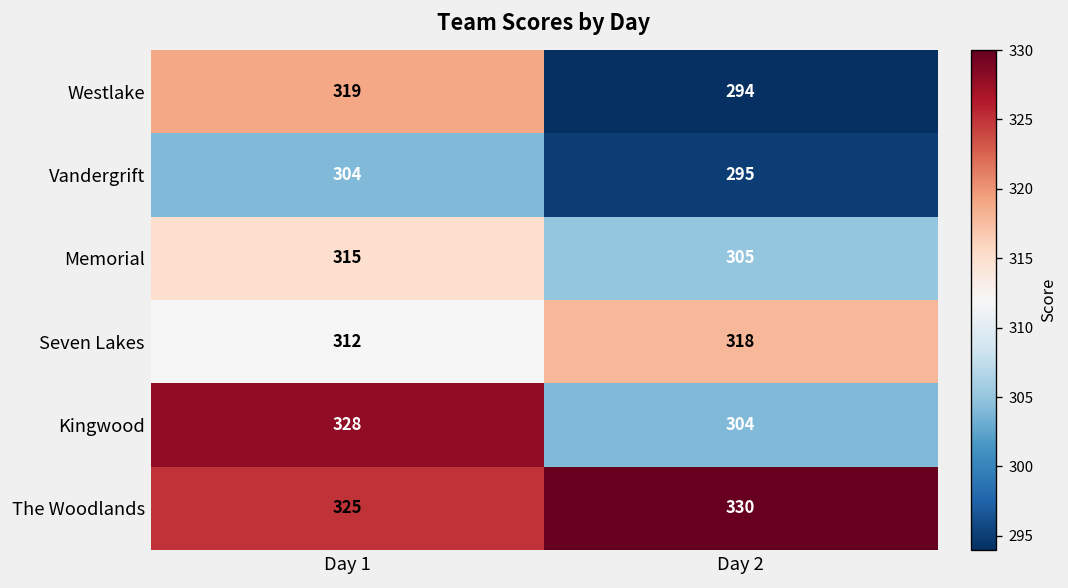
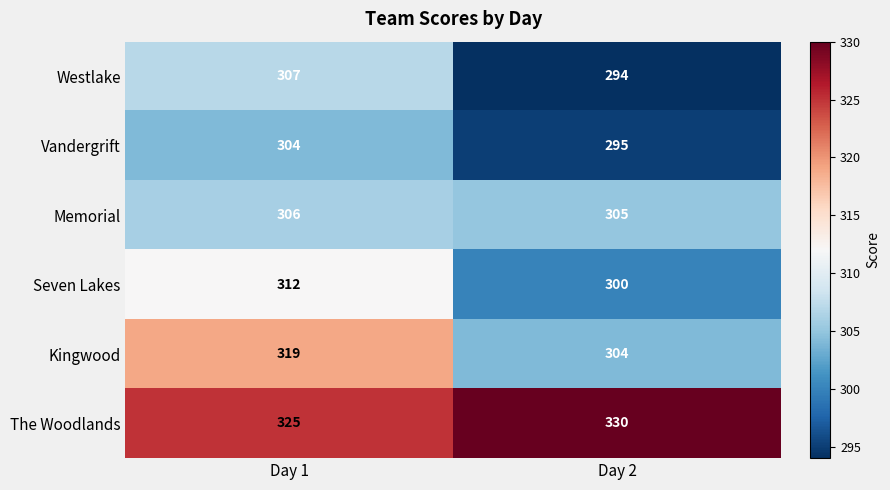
  {
    "Westlake": {
-     "Day 1": 319,
+     "Day 1": 307,
      "Day 2": 294
    },
    "Vandergrift": {
      "Day 1": 304,
      "Day 2": 295
    },
    "Memorial": {
-     "Day 1": 315,
+     "Day 1": 306,
      "Day 2": 305
    },
    "Seven Lakes": {
      "Day 1": 312,
-     "Day 2": 318
+     "Day 2": 300
    },
    "Kingwood": {
-     "Day 1": 328,
+     "Day 1": 319,
      "Day 2": 304
    },
    "The Woodlands": {
      "Day 1": 325,
      "Day 2": 330
    }
  }
